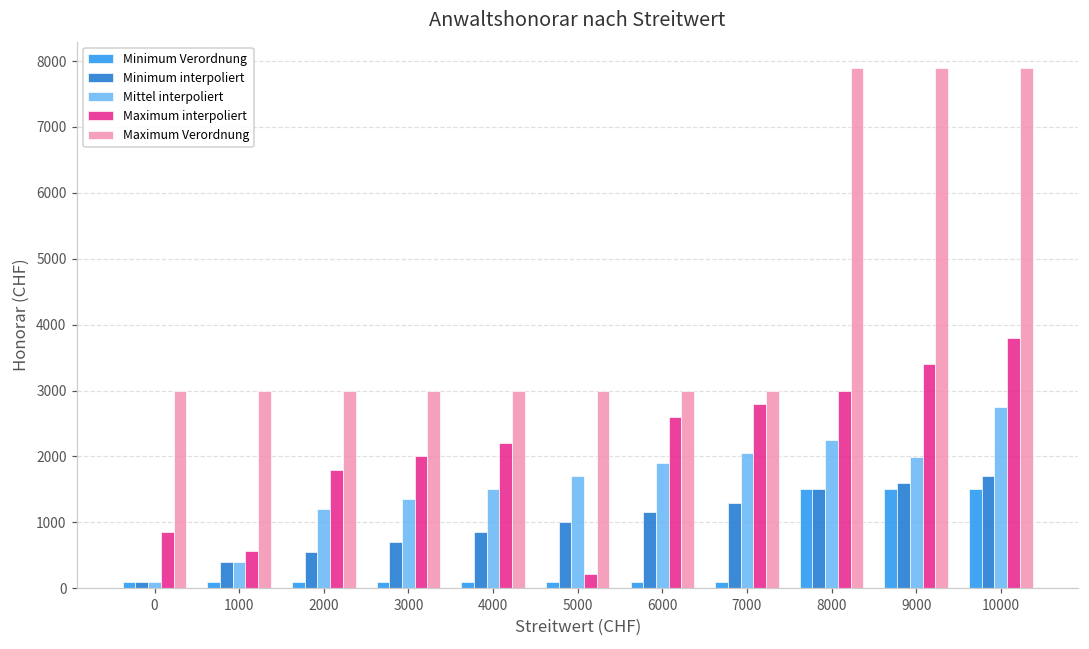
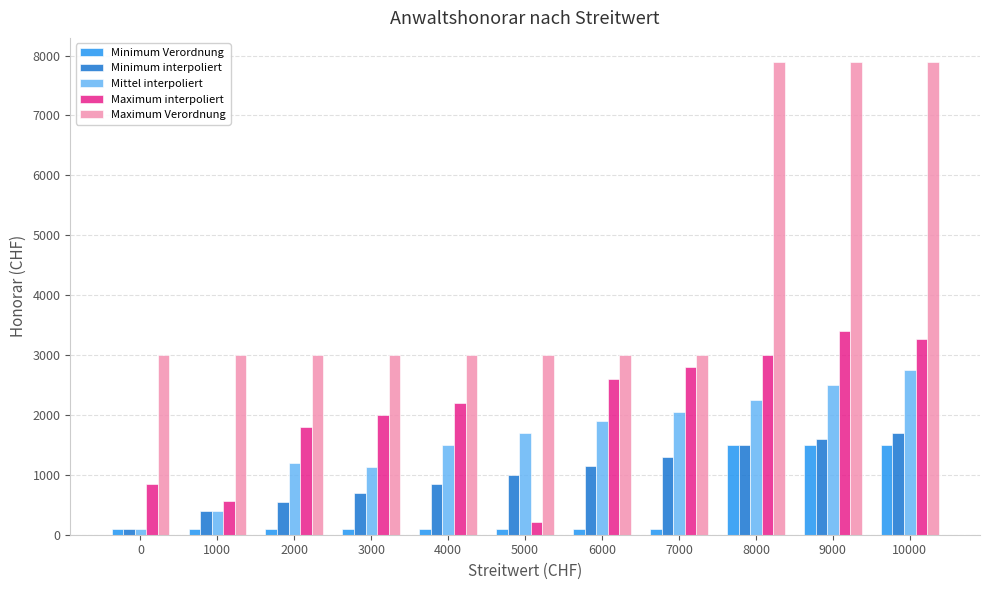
  {
    "Mittel interpoliert": {
      "0": 100,
      "1000": 400,
      "2000": 1200,
-     "3000": 1400,
+     "3000": 1100,
      "4000": 1500,
      "5000": 1700,
      "6000": 1900,
      "7000": 2100,
      "8000": 2300,
-     "9000": 2000,
+     "9000": 2500,
      "10000": 2800
    },
    "Maximum interpoliert": {
      "0": 800,
      "1000": 600,
      "2000": 1800,
      "3000": 2000,
      "4000": 2200,
      "5000": 200,
      "6000": 2600,
      "7000": 2800,
      "8000": 3000,
      "9000": 3400,
-     "10000": 3800
+     "10000": 3300
    },
    "Maximum Verordnung": {
      "0": 3000,
      "1000": 3000,
      "2000": 3000,
      "3000": 3000,
      "4000": 3000,
      "5000": 3000,
      "6000": 3000,
      "7000": 3000,
      "8000": 7900,
      "9000": 7900,
      "10000": 7900
    }
  }
